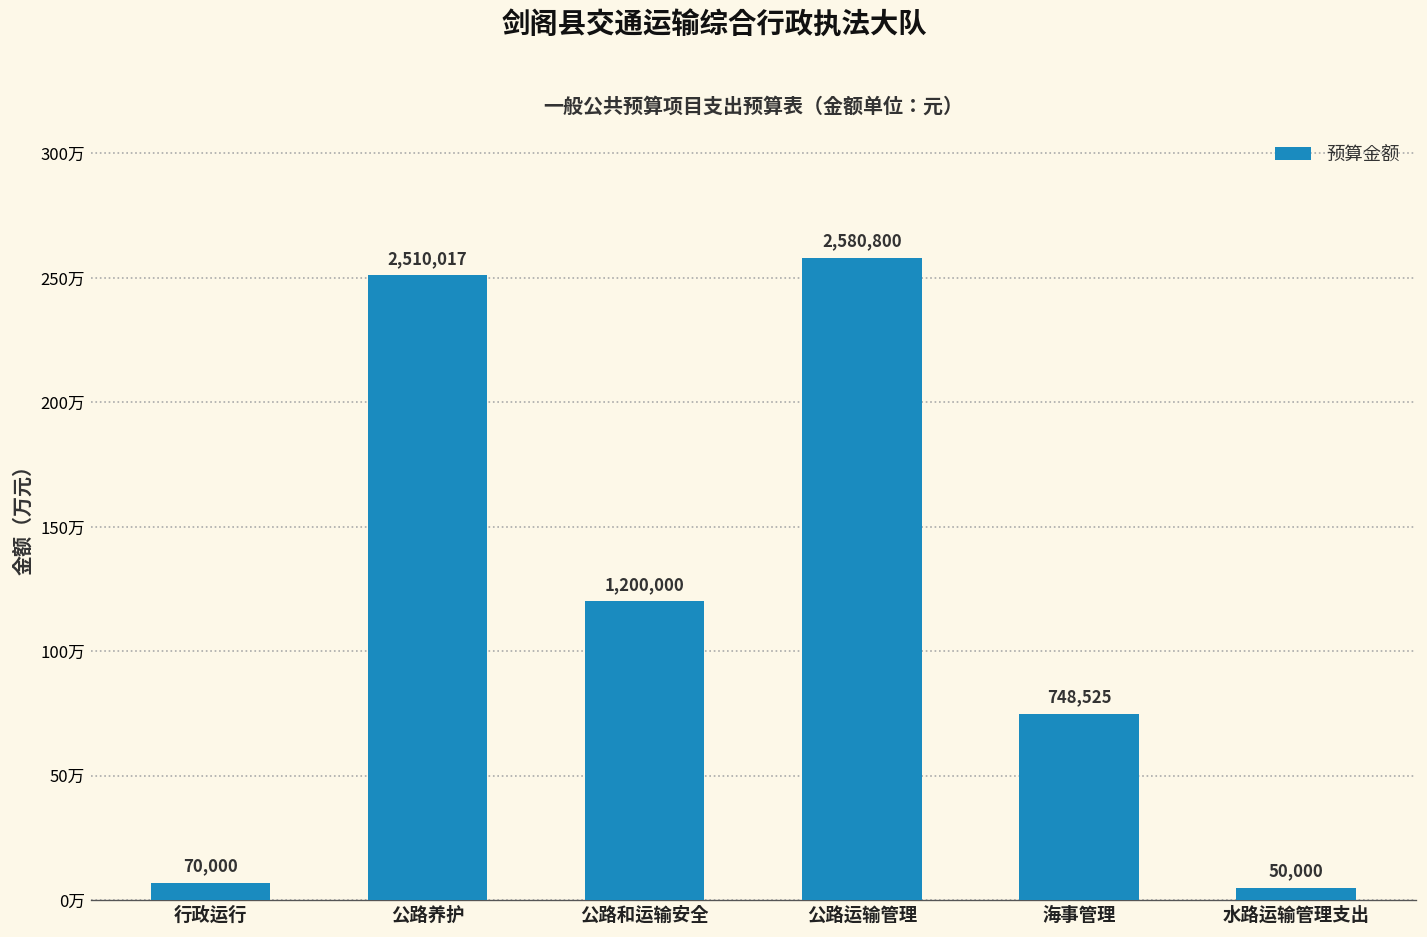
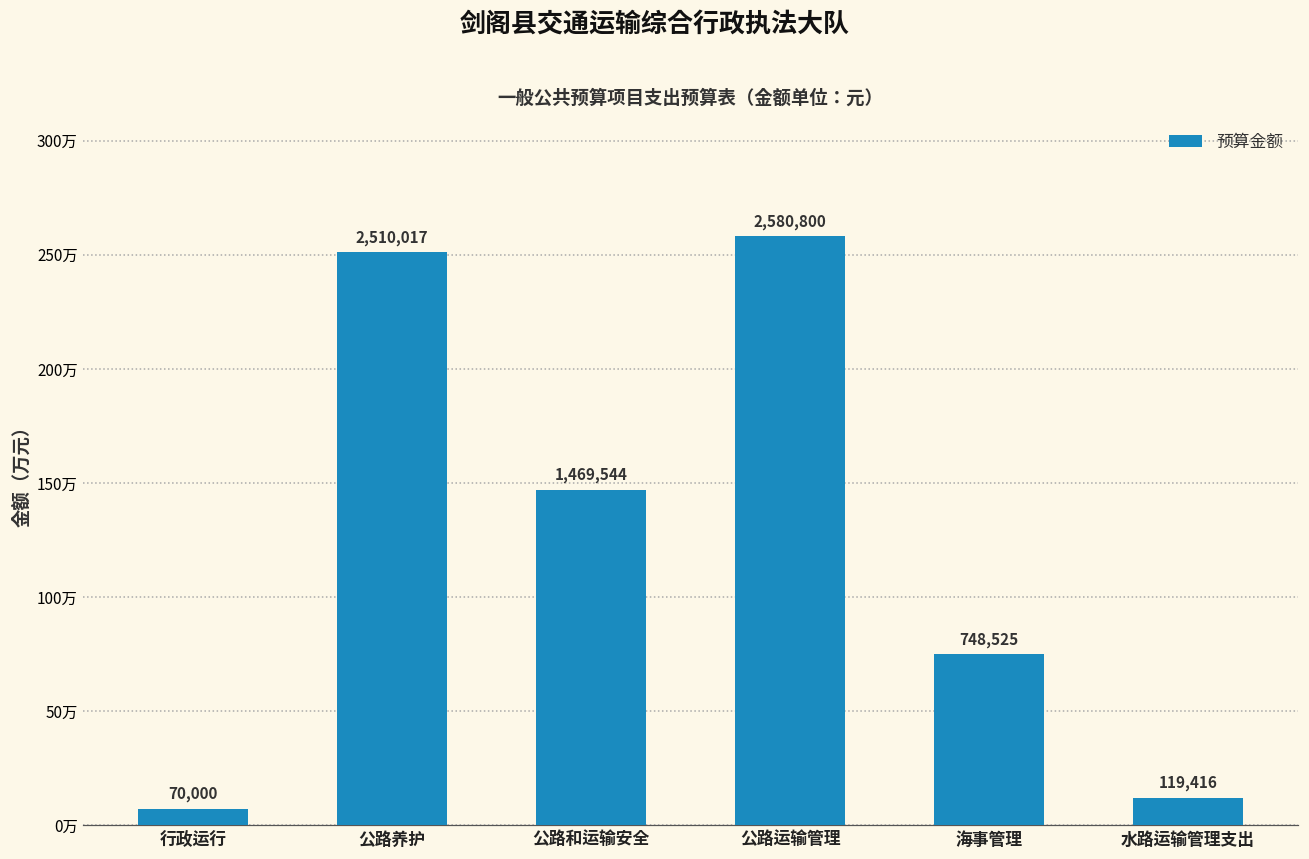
  {
    "行政运行": "70,000",
    "公路养护": "2,510,017",
-   "公路和运输安全": "1,200,000",
+   "公路和运输安全": "1,469,544",
    "公路运输管理": "2,580,800",
    "海事管理": "748,525",
-   "水路运输管理支出": "50,000"
+   "水路运输管理支出": "119,416"
  }
